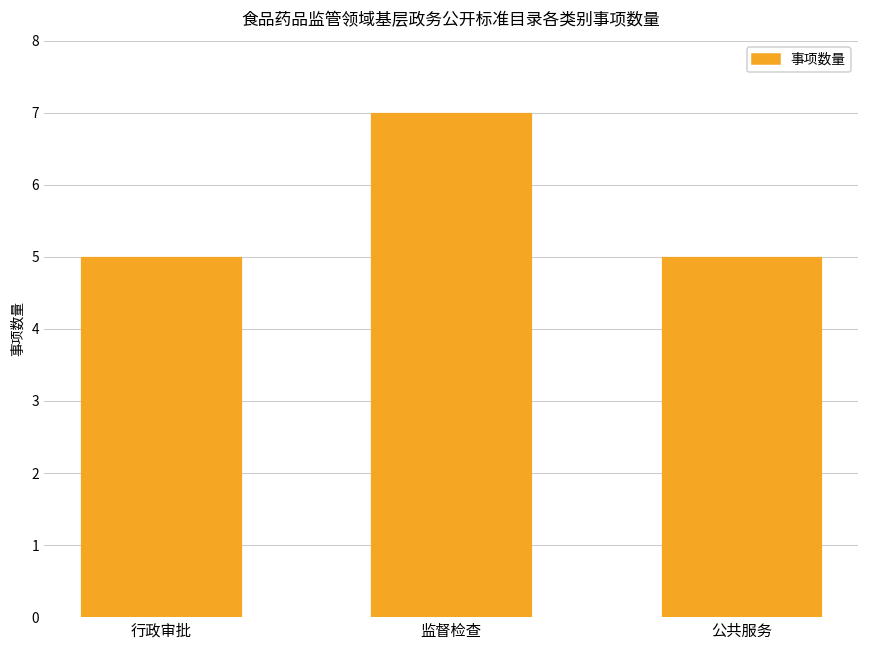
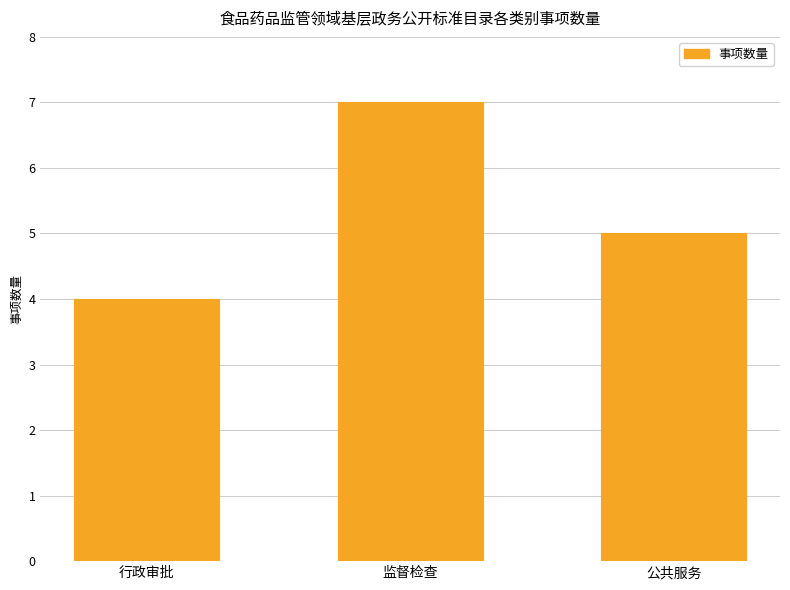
  {
-   "行政审批": 5,
+   "行政审批": 4,
    "监督检查": 7,
    "公共服务": 5
  }
